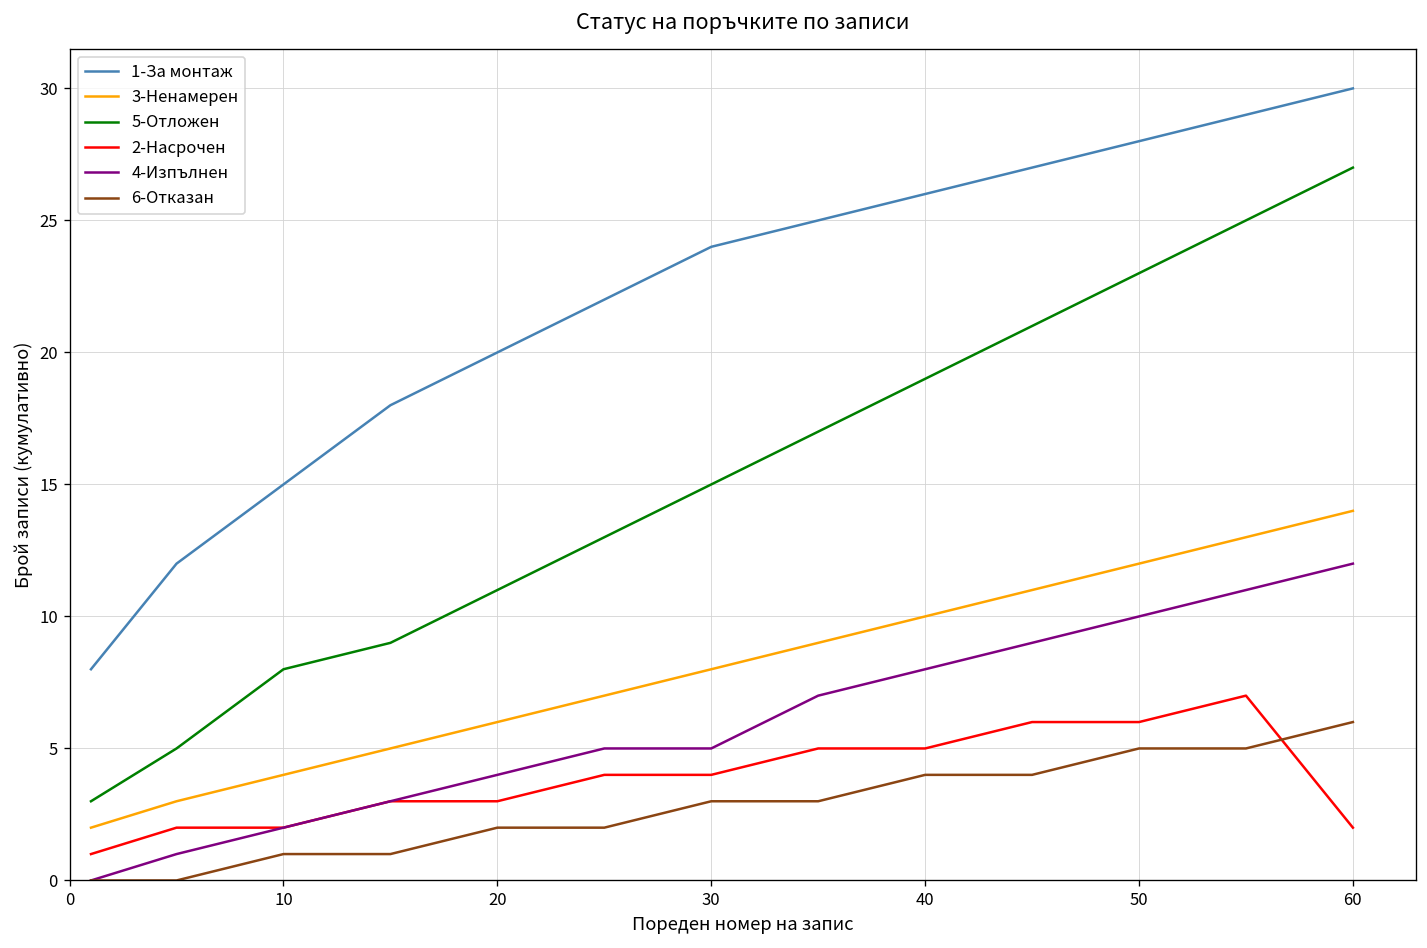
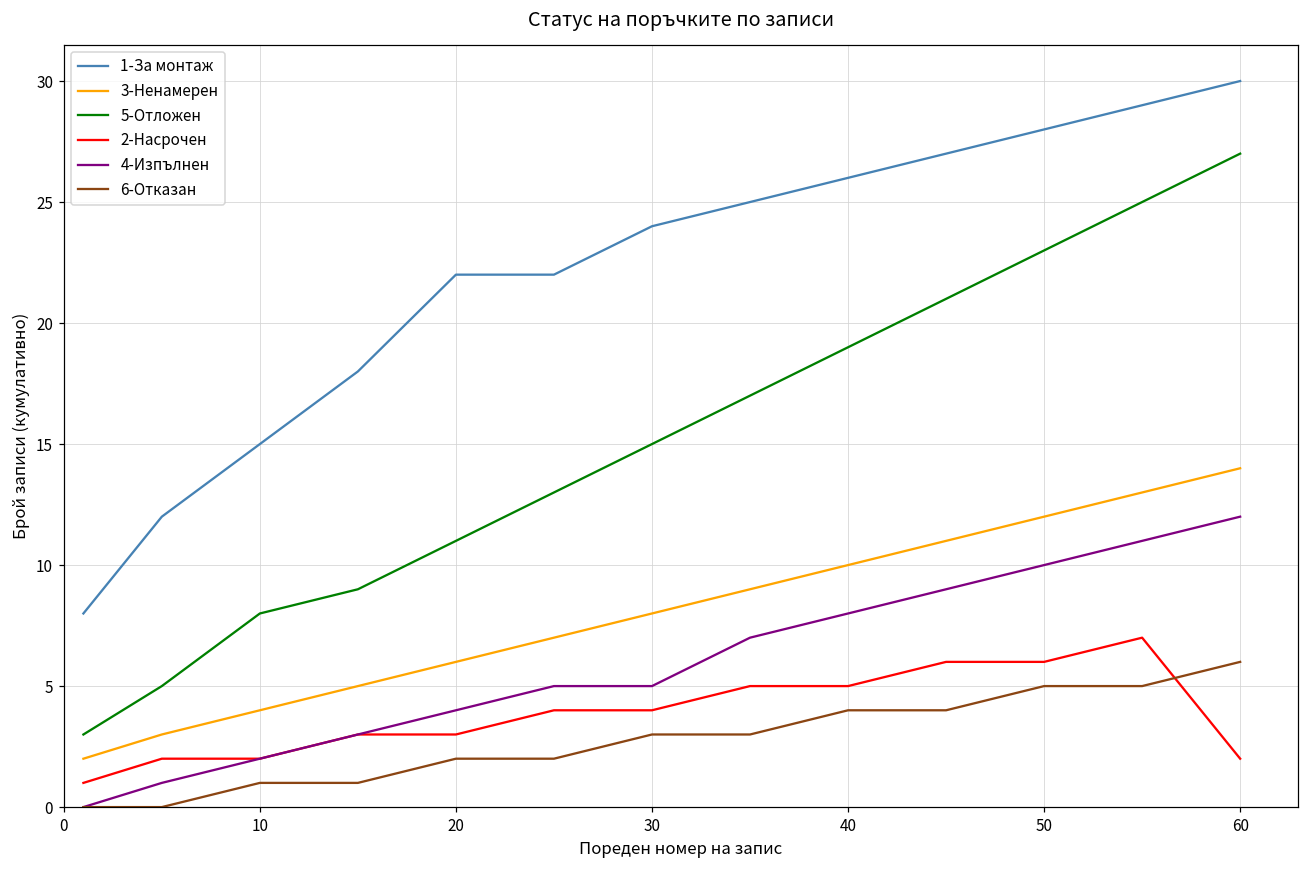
  {
    "1-За монтаж": {
      "10": 15,
-     "20": 20,
+     "20": 22,
      "30": 24,
      "40": 26,
      "50": 28,
      "60": 30
    },
    "3-Ненамерен": {
      "10": 4,
      "20": 6,
      "30": 8,
      "40": 10,
      "50": 12,
      "60": 14
    },
    "5-Отложен": {
      "10": 8,
      "20": 11,
      "30": 15,
      "40": 19,
      "50": 23,
      "60": 27
    },
    "2-Насрочен": {
      "20": 3,
      "30": 4,
      "40": 5,
      "50": 6,
      "60": 2
    },
    "4-Изпълнен": {
      "20": 4,
      "30": 5,
      "40": 8,
      "50": 10,
      "60": 12
    },
    "6-Отказан": {
      "10": 1,
      "20": 2,
      "30": 3,
      "40": 4,
      "50": 5,
      "60": 6
    }
  }
